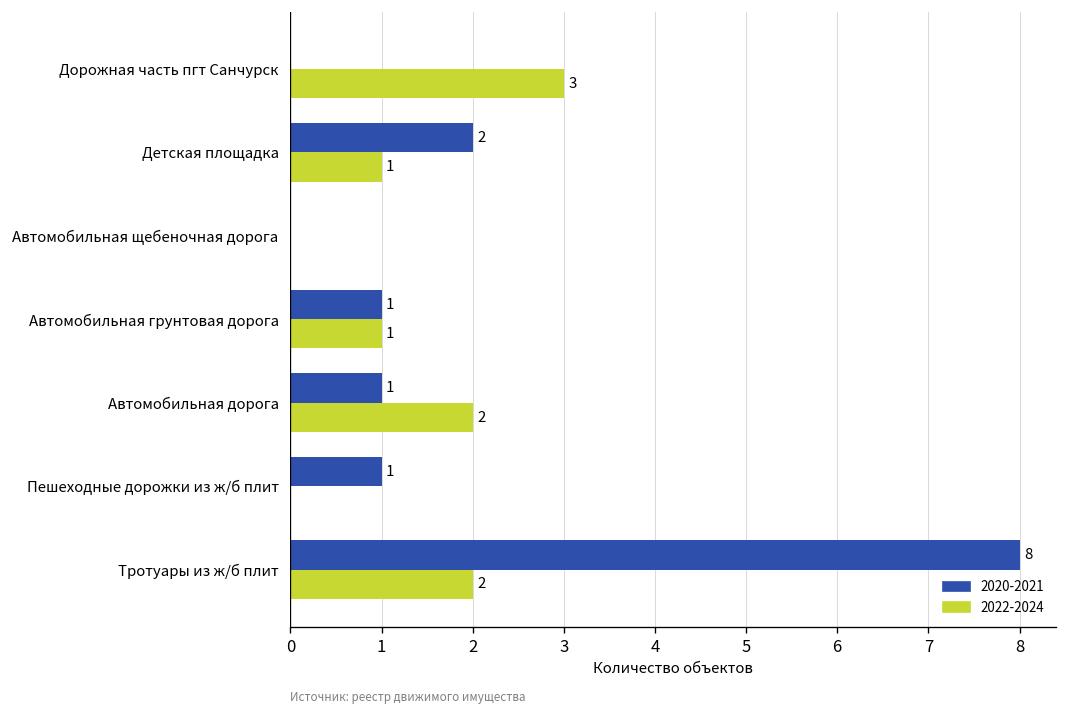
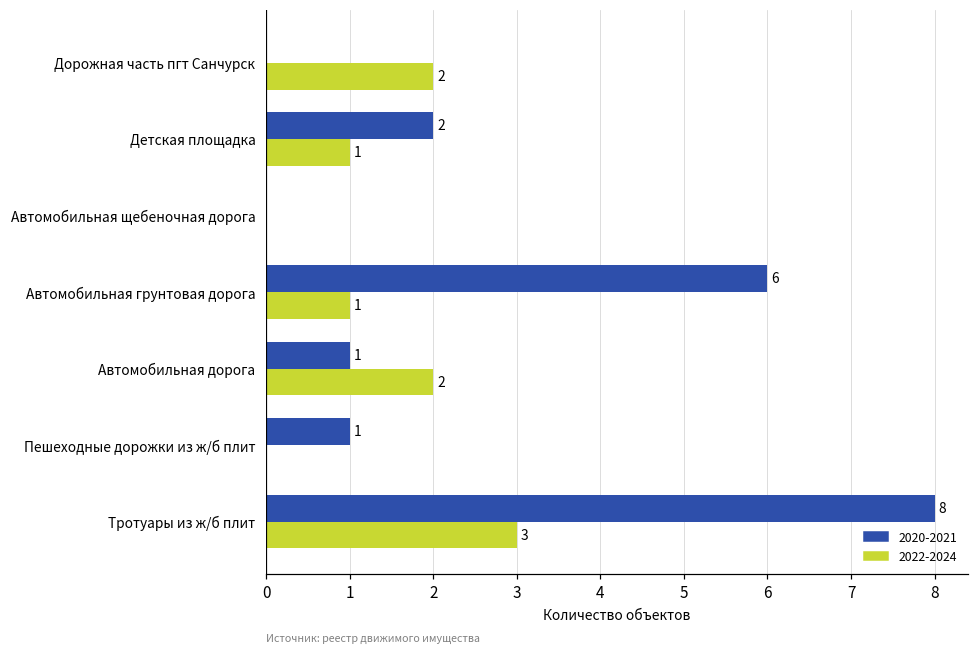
  {
    "2020-2021": {
      "Детская площадка": 2,
-     "Автомобильная грунтовая дорога": 1,
+     "Автомобильная грунтовая дорога": 6,
      "Автомобильная дорога": 1,
      "Пешеходные дорожки из ж/б плит": 1,
      "Тротуары из ж/б плит": 8
    },
    "2022-2024": {
-     "Дорожная часть пгт Санчурск": 3,
+     "Дорожная часть пгт Санчурск": 2,
      "Детская площадка": 1,
      "Автомобильная грунтовая дорога": 1,
      "Автомобильная дорога": 2,
-     "Тротуары из ж/б плит": 2
+     "Тротуары из ж/б плит": 3
    }
  }
